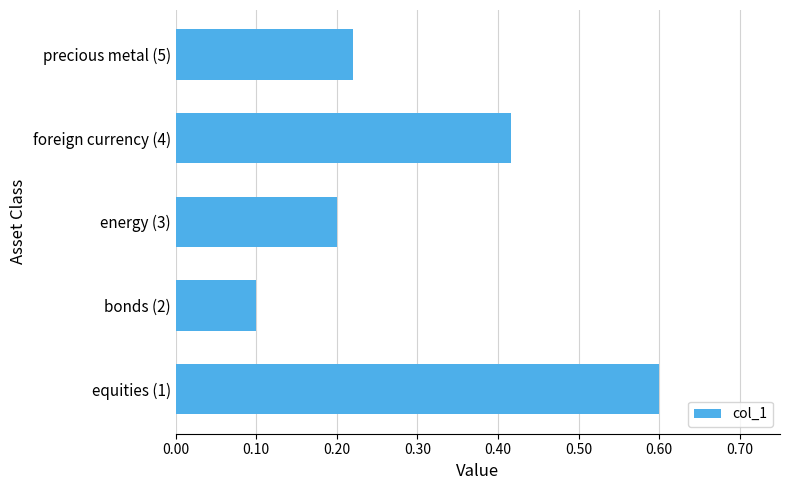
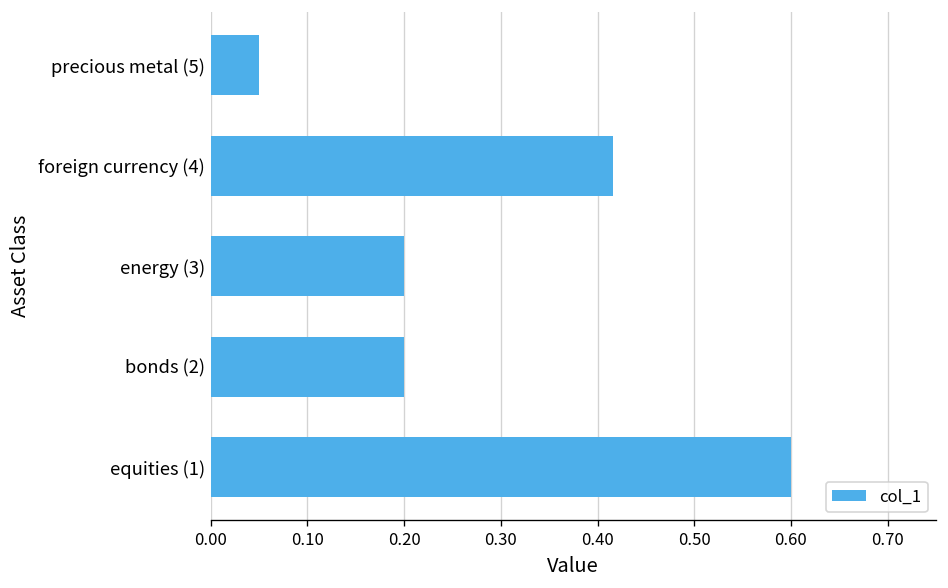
  {
-   "precious metal (5)": 0.22,
+   "precious metal (5)": 0.05,
    "foreign currency (4)": 0.42,
    "energy (3)": 0.20,
-   "bonds (2)": 0.1,
+   "bonds (2)": 0.2,
    "equities (1)": 0.60
  }
